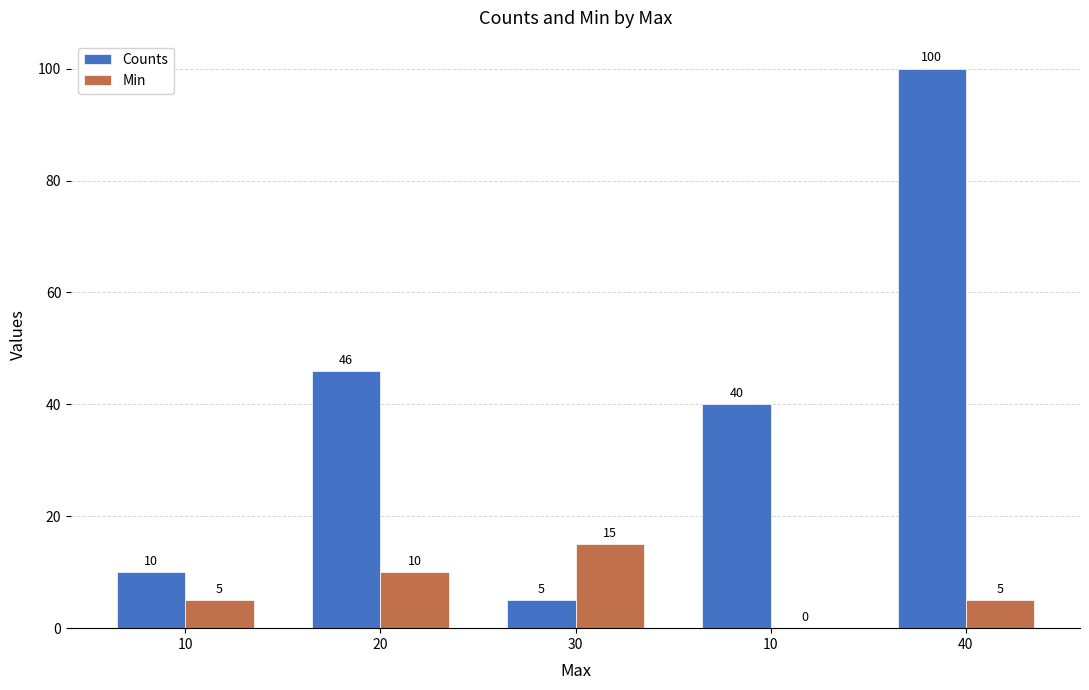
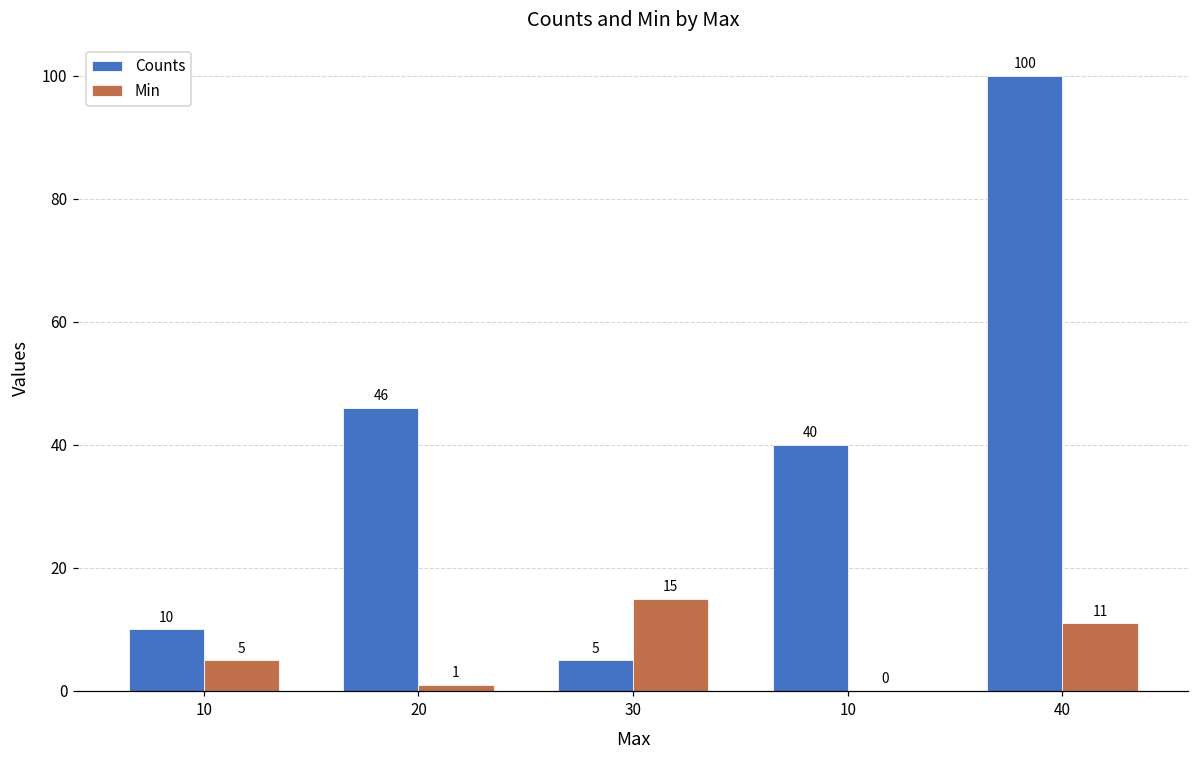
  {
    "Counts": {
      "20": 46,
      "30": 5,
      "40": 100
    },
    "Min": {
-     "20": 10,
+     "20": 1,
      "30": 15,
-     "40": 5
+     "40": 11
    }
  }
